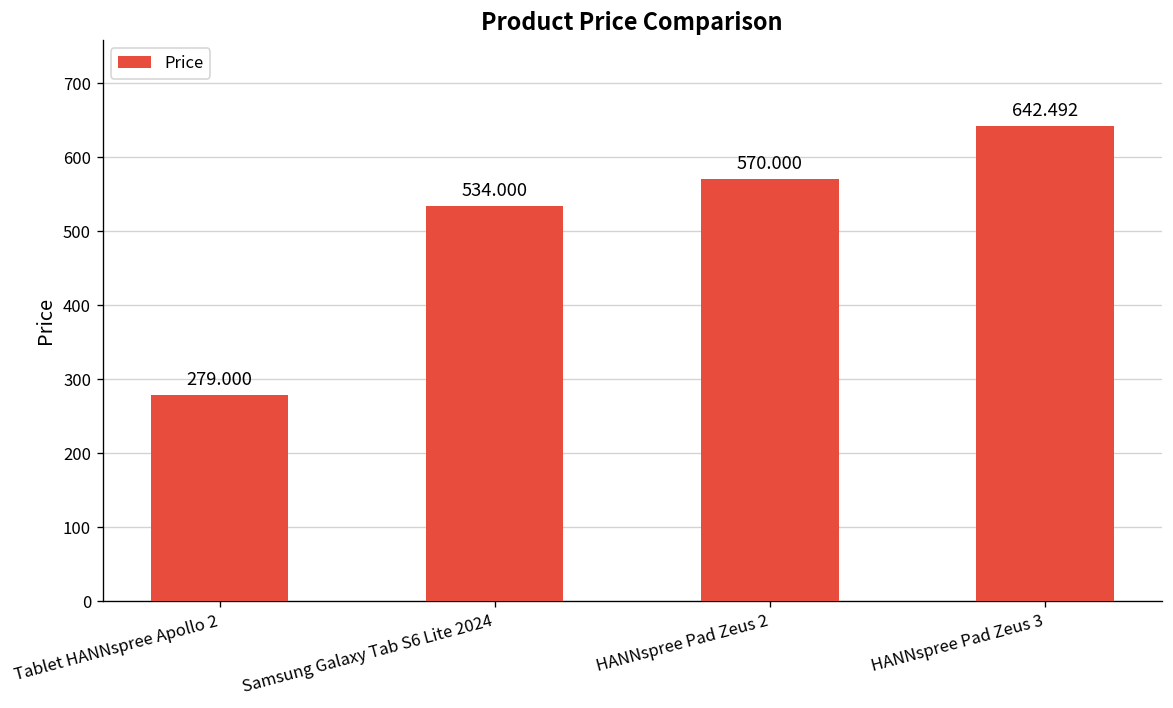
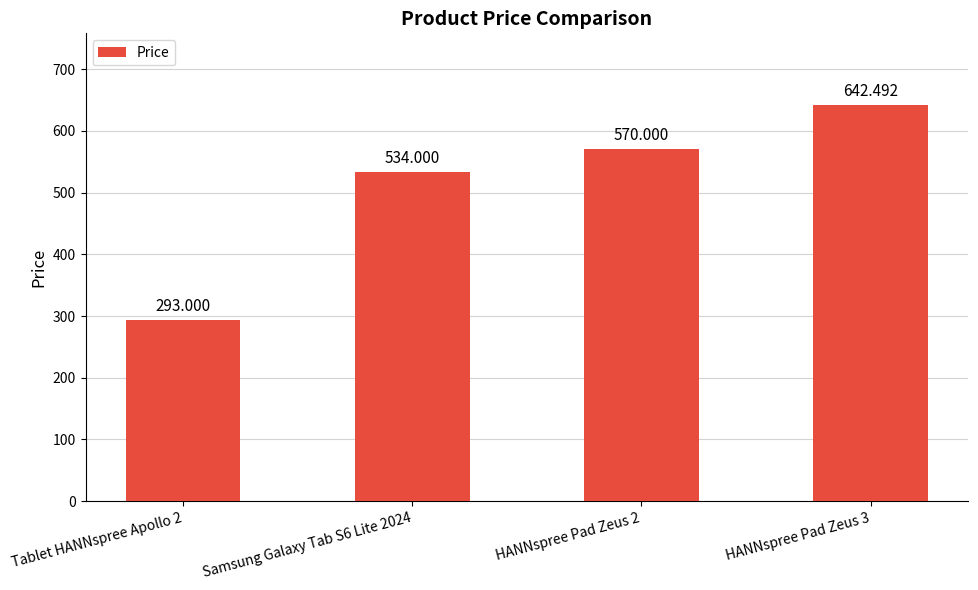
  {
-   "Tablet HANNspree Apollo 2": 279.000,
+   "Tablet HANNspree Apollo 2": 293.000,
    "Samsung Galaxy Tab S6 Lite 2024": 534.000,
    "HANNspree Pad Zeus 2": 570.000,
    "HANNspree Pad Zeus 3": 642.492
  }
